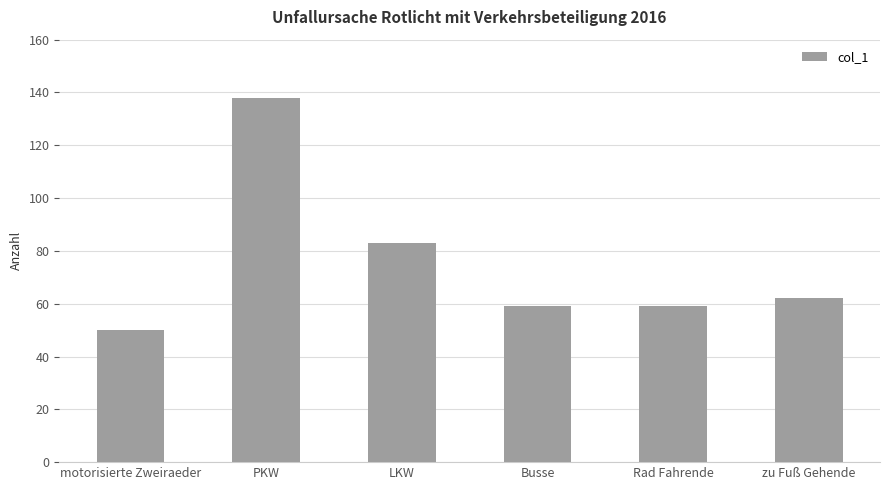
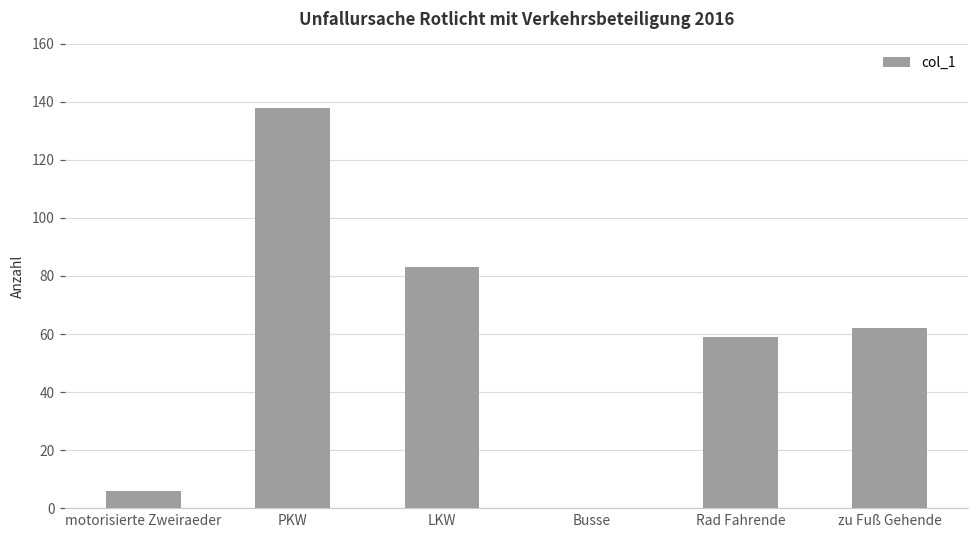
  {
-   "motorisierte Zweiraeder": 50,
+   "motorisierte Zweiraeder": 6,
    "PKW": 138,
    "LKW": 83,
-   "Busse": 59,
+   "Busse": 0,
    "Rad Fahrende": 59,
    "zu Fuß Gehende": 62
  }
